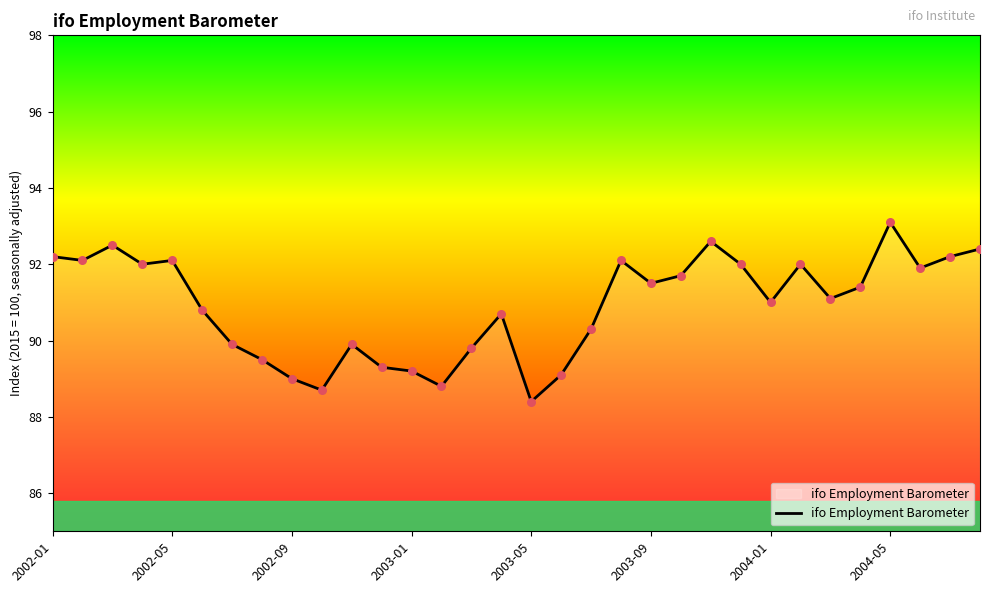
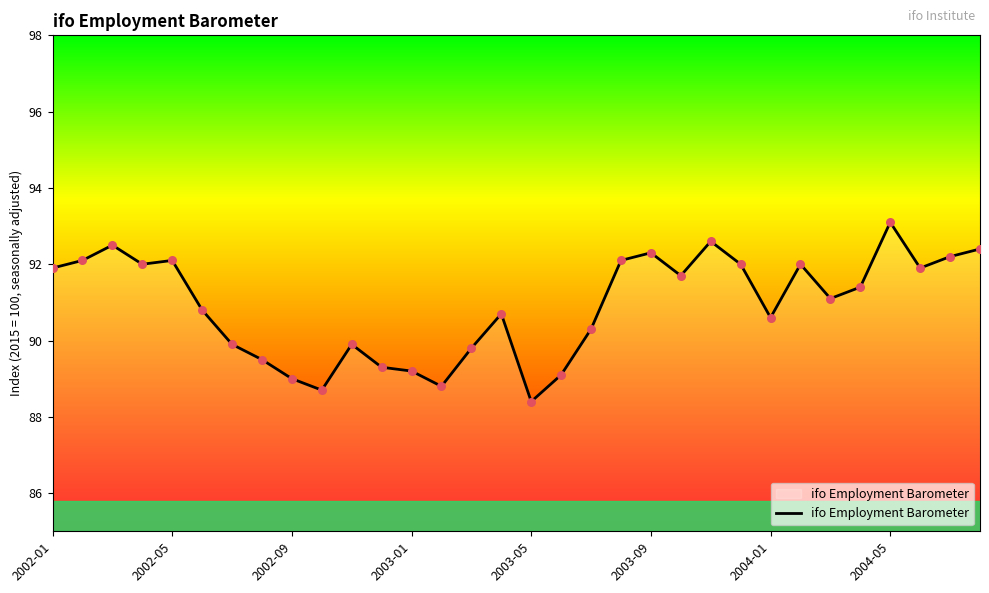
  {
-   "2002-01": 92.2,
+   "2002-01": 91.9,
    "2002-05": 92.1,
    "2002-09": 89.0,
    "2003-01": 89.2,
    "2003-05": 88.4,
-   "2003-09": 91.5,
-   "2004-01": 91.0,
+   "2003-09": 92.3,
+   "2004-01": 90.6,
    "2004-05": 93.1
  }
